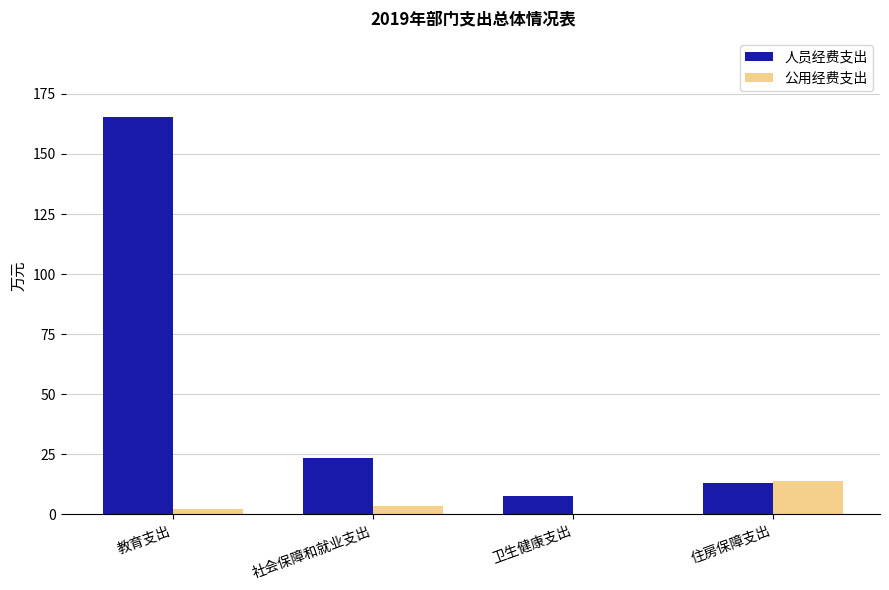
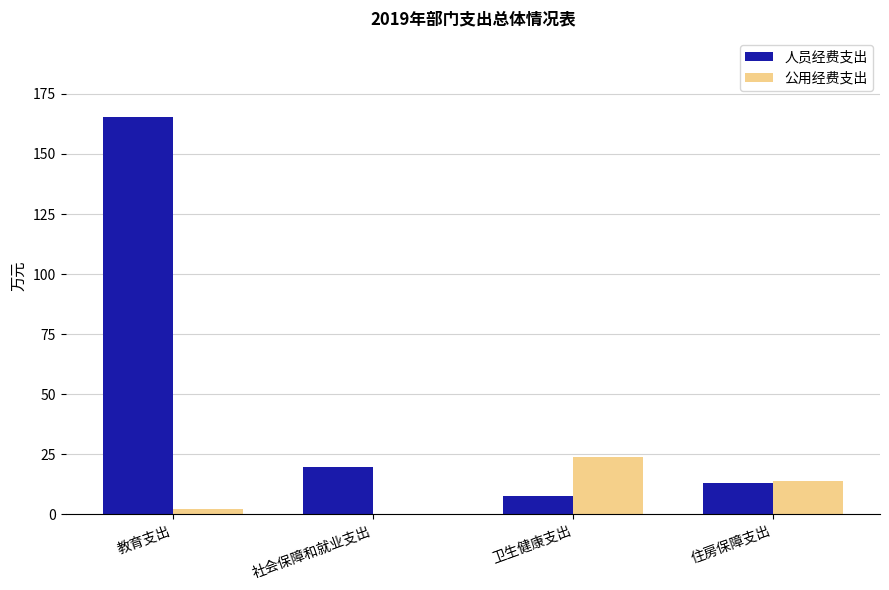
  {
    "人员经费支出": {
      "教育支出": 165,
-     "社会保障和就业支出": 24,
+     "社会保障和就业支出": 20,
      "卫生健康支出": 8,
      "住房保障支出": 13
    },
    "公用经费支出": {
      "教育支出": 2,
-     "社会保障和就业支出": 4,
-     "卫生健康支出": 0,
+     "社会保障和就业支出": 0,
+     "卫生健康支出": 24,
      "住房保障支出": 14
    }
  }
